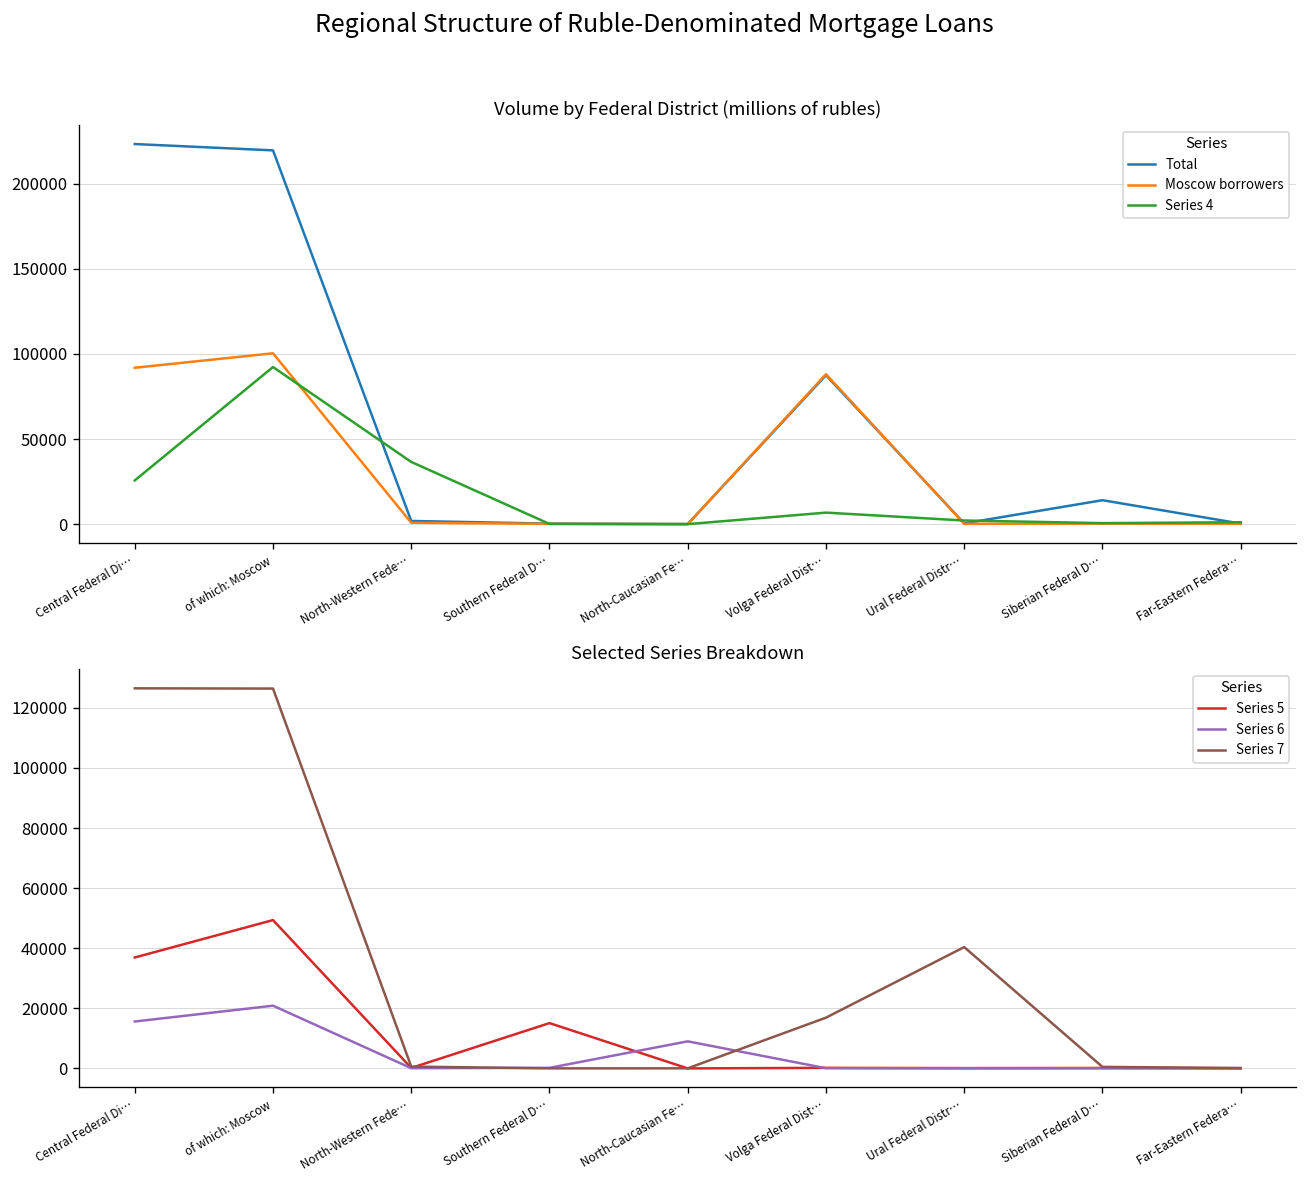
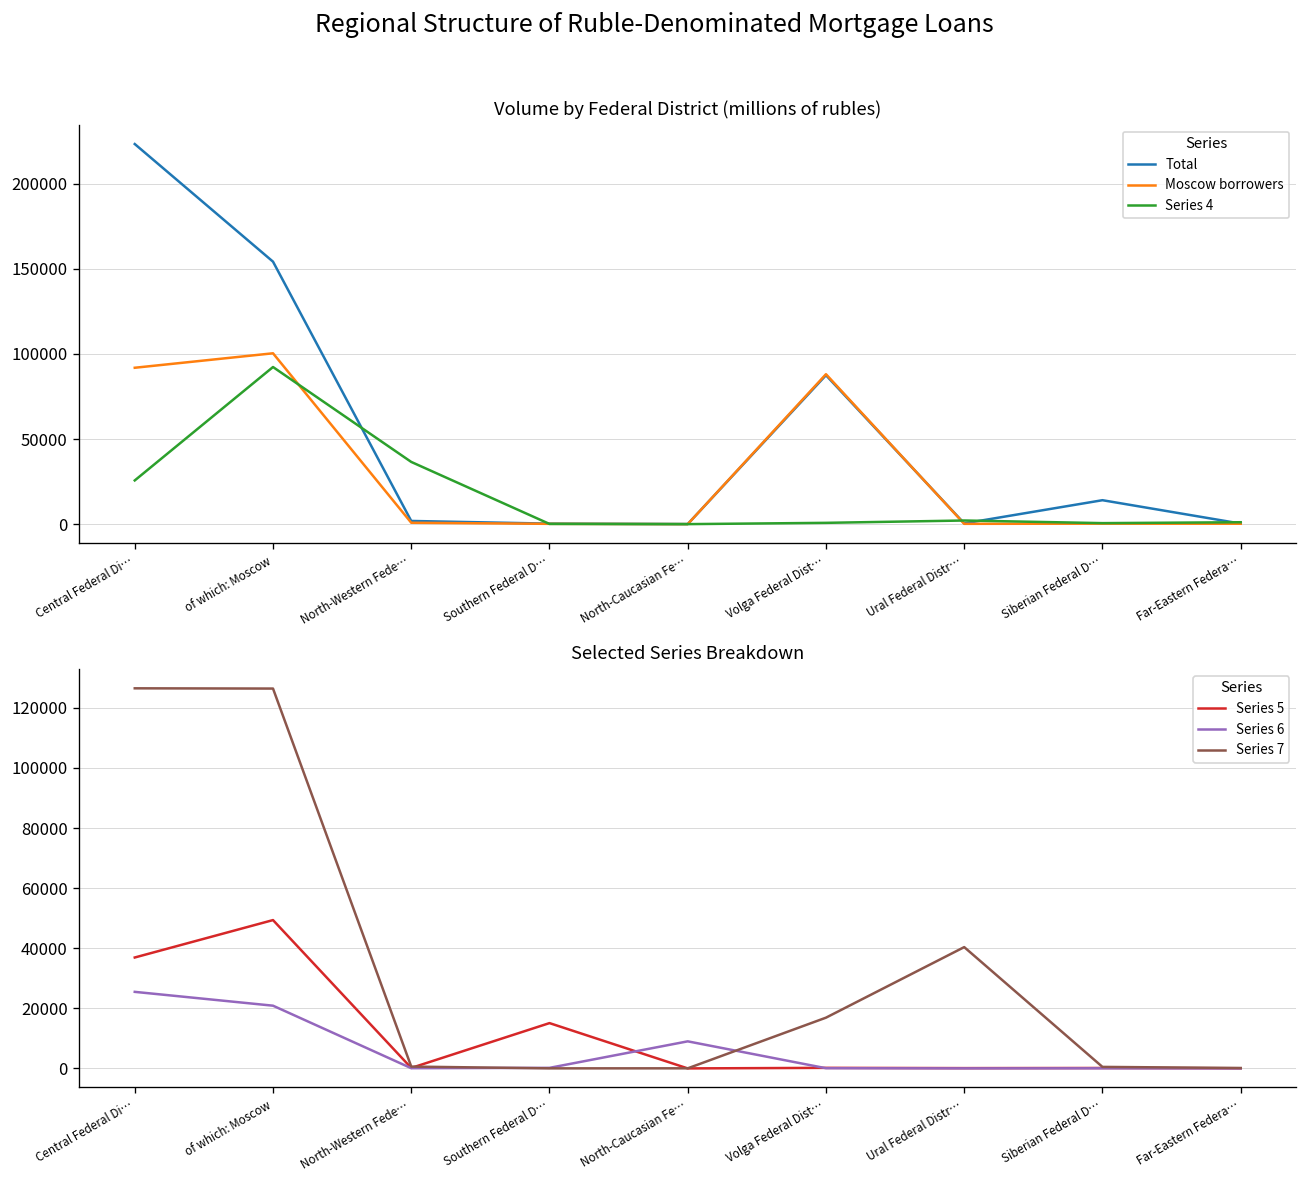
  {
    "Volume by Federal District (millions of rubles)": {
      "Total": {
        "Central Federal Di…": 223000,
-       "of which: Moscow": 220000,
+       "of which: Moscow": 154000,
        "Siberian Federal D…": 14000
      },
      "Moscow borrowers": {
        "Central Federal Di…": 92000,
        "of which: Moscow": 100000
      },
      "Series 4": {
        "Central Federal Di…": 26000,
        "of which: Moscow": 92000,
        "North-Western Fede…": 37000,
-       "Volga Federal Dist…": 7000
+       "Volga Federal Dist…": 1000
      }
    },
    "Selected Series Breakdown": {
      "Series 5": {
        "Central Federal Di…": 37000,
        "of which: Moscow": 49000,
        "Southern Federal D…": 15000
      },
      "Series 6": {
-       "Central Federal Di…": 16000,
+       "Central Federal Di…": 25000,
        "of which: Moscow": 21000,
        "North-Caucasian Fe…": 9000
      },
      "Series 7": {
        "Central Federal Di…": 126000,
        "of which: Moscow": 126000,
        "Volga Federal Dist…": 17000,
        "Ural Federal Distr…": 40000
      }
    }
  }
